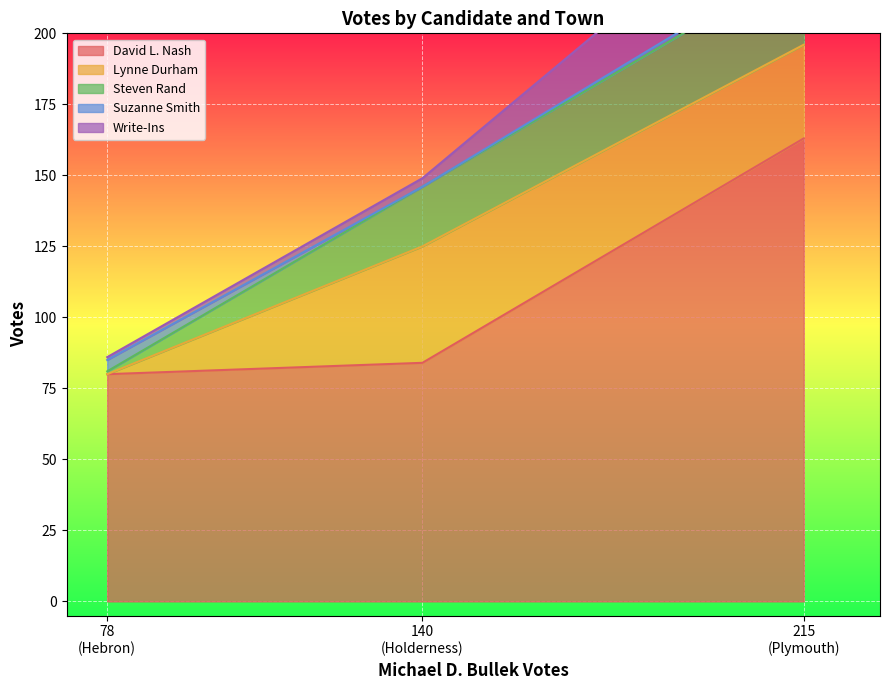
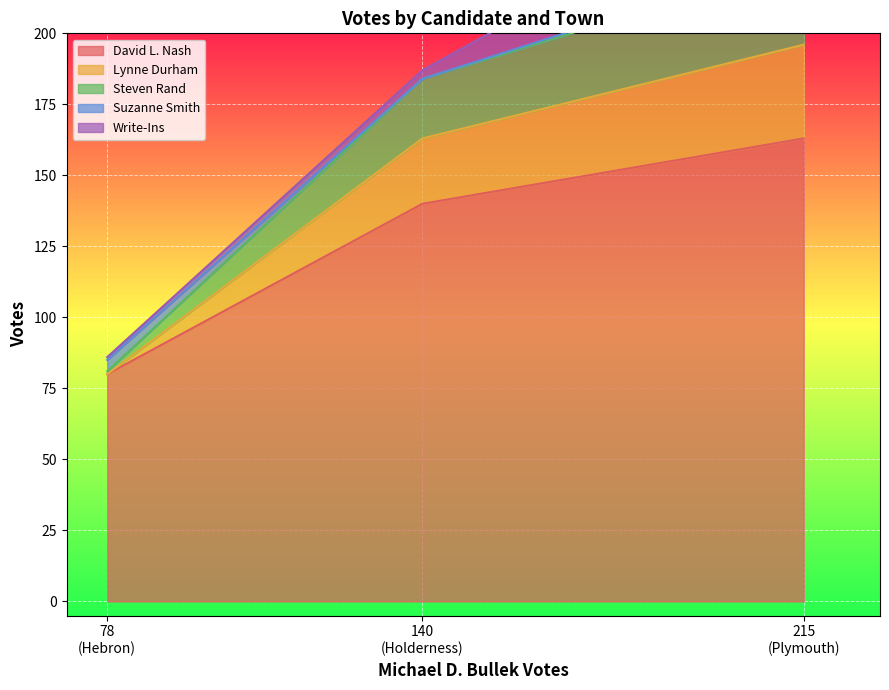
  {
    "David L. Nash": {
-     "140 (Holderness)": 84,
+     "140 (Holderness)": 140,
      "215 (Plymouth)": 163
    },
    "Lynne Durham": {
-     "140 (Holderness)": 41,
+     "140 (Holderness)": 23,
      "215 (Plymouth)": 33
    },
    "Steven Rand": {
      "78 (Hebron)": 1
    },
    "Suzanne Smith": {
      "78 (Hebron)": 4
    },
    "Write-Ins": {
      "78 (Hebron)": 1,
      "140 (Holderness)": 3
    }
  }
